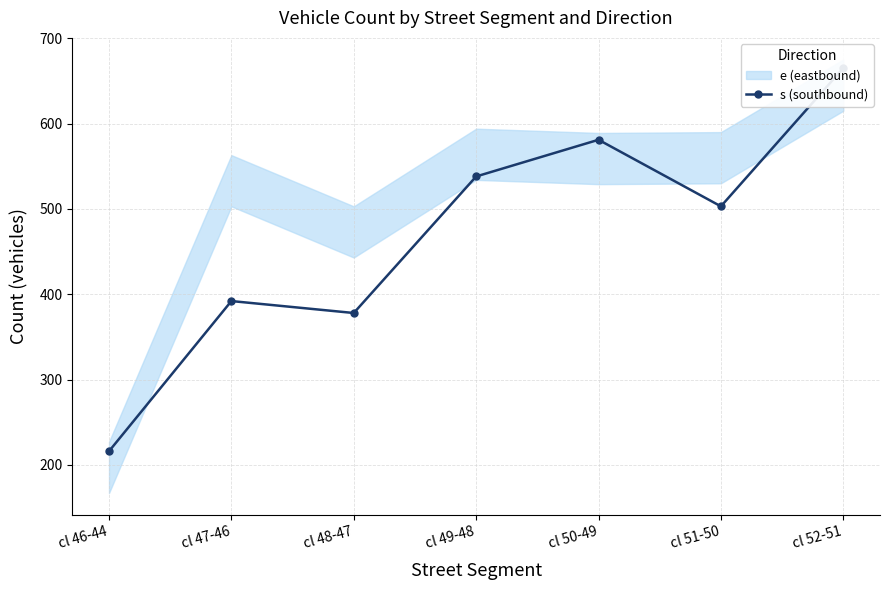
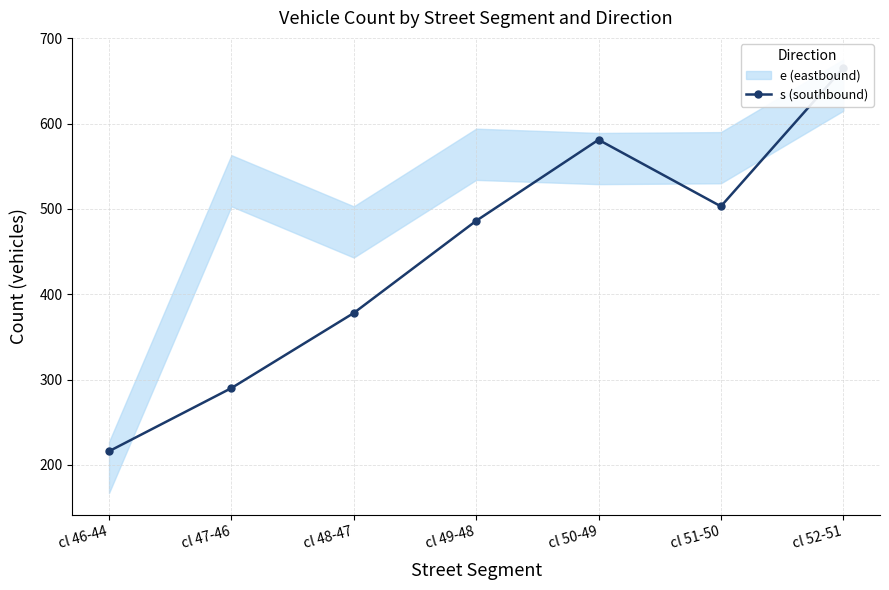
  {
    "s (southbound)": {
      "cl 46-44": 220,
-     "cl 47-46": 390,
+     "cl 47-46": 290,
      "cl 48-47": 380,
-     "cl 49-48": 540,
+     "cl 49-48": 490,
      "cl 50-49": 580,
      "cl 51-50": 500
    }
  }
